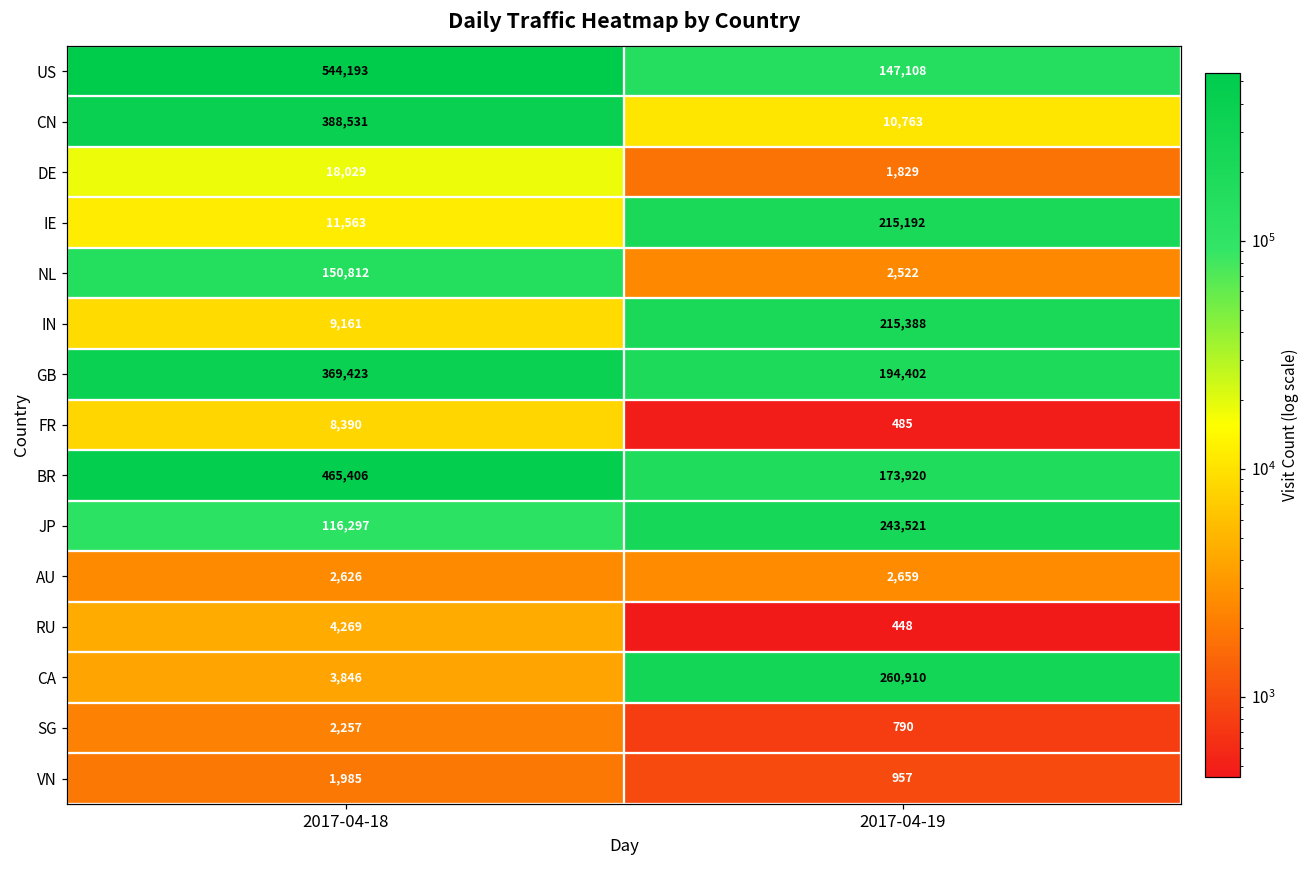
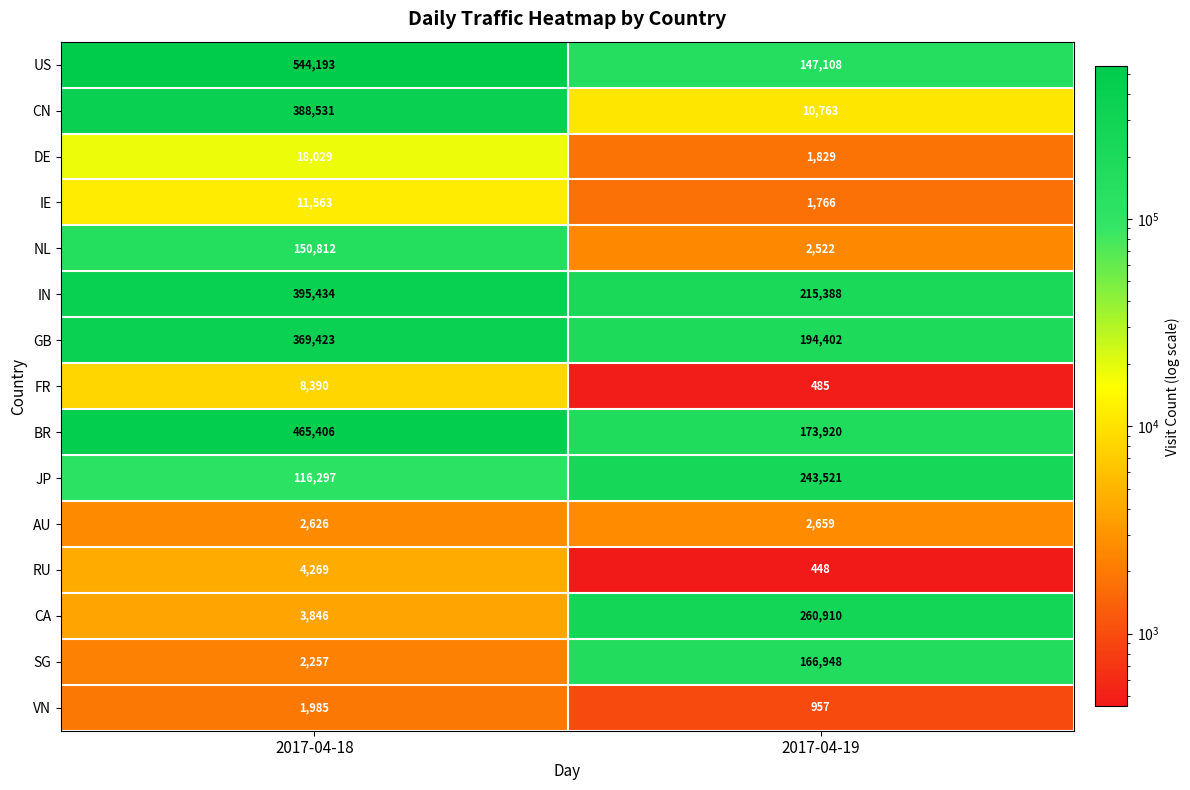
  {
    "US": {
      "2017-04-18": "544,193",
      "2017-04-19": "147,108"
    },
    "CN": {
      "2017-04-18": "388,531",
      "2017-04-19": "10,763"
    },
    "DE": {
      "2017-04-18": "18,029",
      "2017-04-19": "1,829"
    },
    "IE": {
      "2017-04-18": "11,563",
-     "2017-04-19": "215,192"
+     "2017-04-19": "1,766"
    },
    "NL": {
      "2017-04-18": "150,812",
      "2017-04-19": "2,522"
    },
    "IN": {
-     "2017-04-18": "9,161",
+     "2017-04-18": "395,434",
      "2017-04-19": "215,388"
    },
    "GB": {
      "2017-04-18": "369,423",
      "2017-04-19": "194,402"
    },
    "FR": {
      "2017-04-18": "8,390",
      "2017-04-19": "485"
    },
    "BR": {
      "2017-04-18": "465,406",
      "2017-04-19": "173,920"
    },
    "JP": {
      "2017-04-18": "116,297",
      "2017-04-19": "243,521"
    },
    "AU": {
      "2017-04-18": "2,626",
      "2017-04-19": "2,659"
    },
    "RU": {
      "2017-04-18": "4,269",
      "2017-04-19": "448"
    },
    "CA": {
      "2017-04-18": "3,846",
      "2017-04-19": "260,910"
    },
    "SG": {
      "2017-04-18": "2,257",
-     "2017-04-19": "790"
+     "2017-04-19": "166,948"
    },
    "VN": {
      "2017-04-18": "1,985",
      "2017-04-19": "957"
    }
  }
